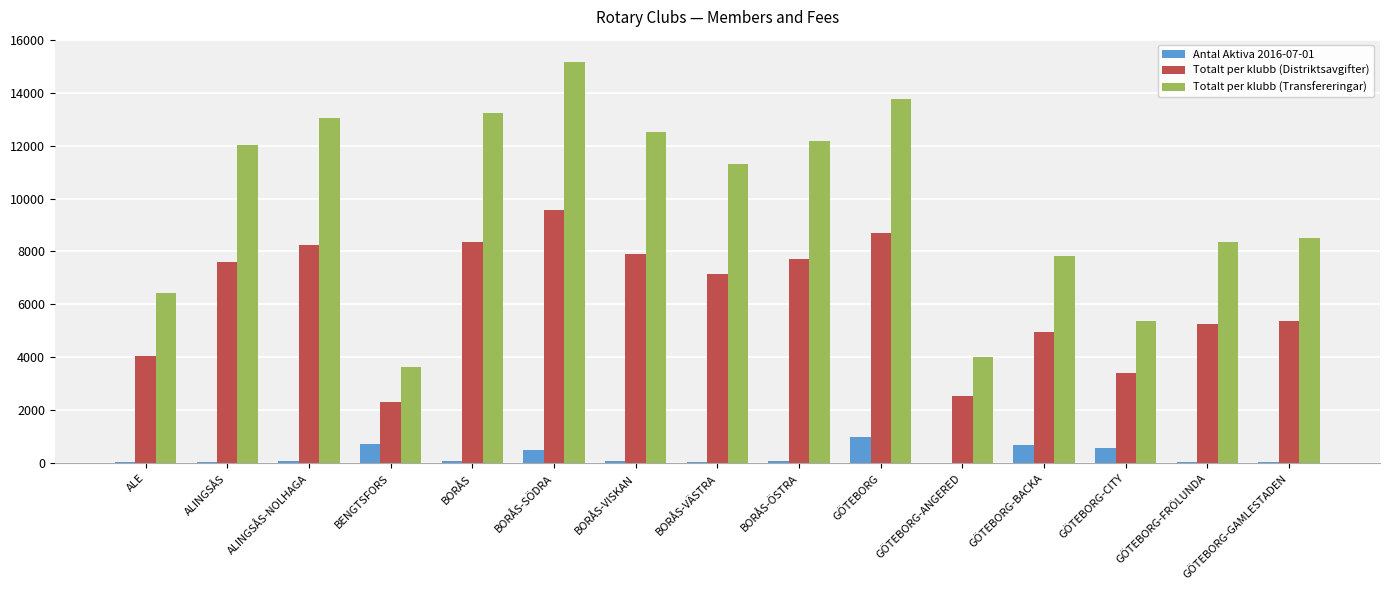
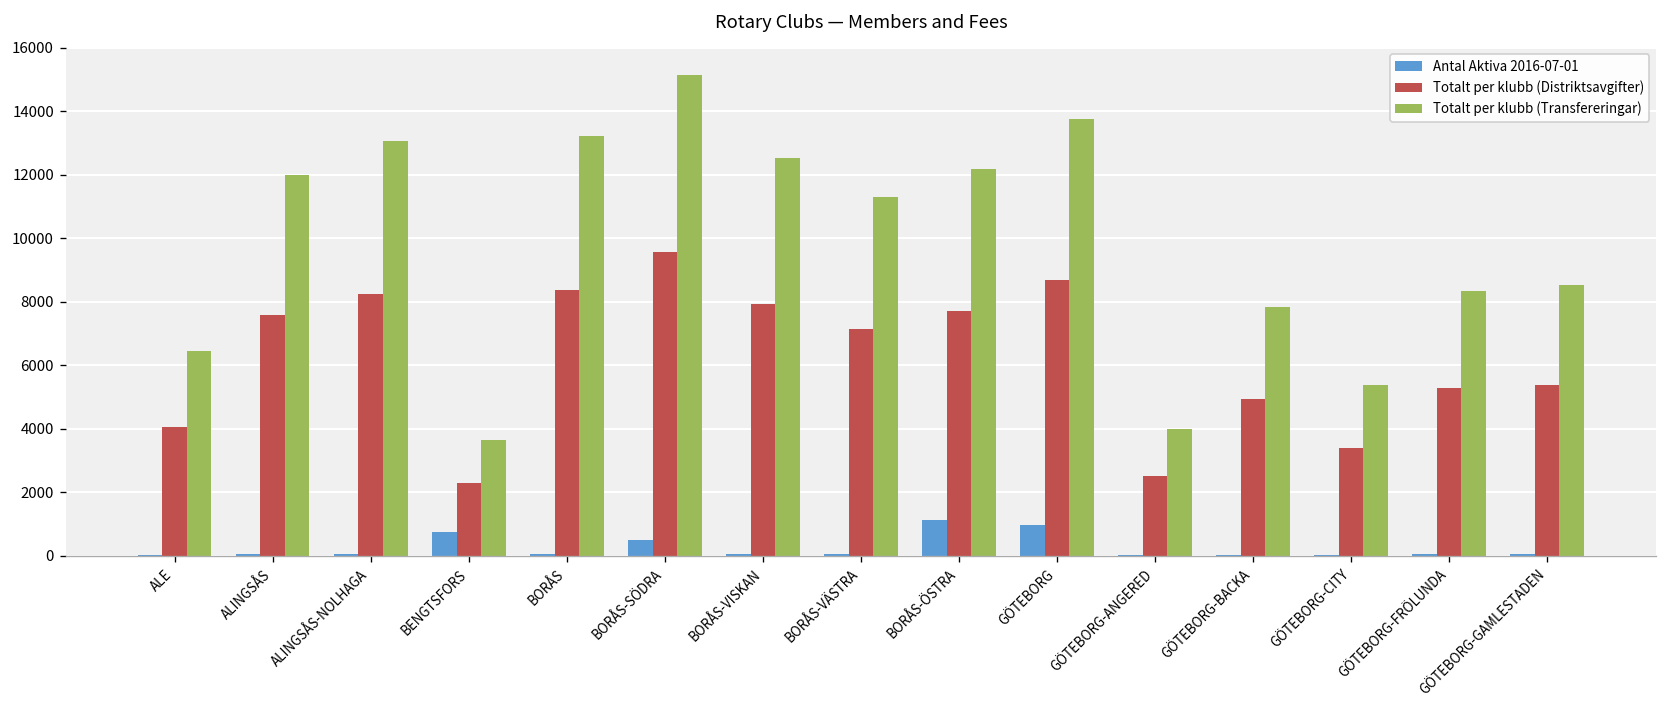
  {
    "Antal Aktiva 2016-07-01": {
      "BENGTSFORS": 700,
      "BORÅS-SÖDRA": 500,
-     "BORÅS-ÖSTRA": 100,
+     "BORÅS-ÖSTRA": 1100,
      "GÖTEBORG": 1000,
-     "GÖTEBORG-BACKA": 700,
-     "GÖTEBORG-CITY": 600
+     "GÖTEBORG-BACKA": 0,
+     "GÖTEBORG-CITY": 0
    },
    "Totalt per klubb (Distriktsavgifter)": {
      "ALE": 4100,
      "ALINGSÅS": 7600,
      "ALINGSÅS-NOLHAGA": 8300,
      "BENGTSFORS": 2300,
      "BORÅS": 8400,
      "BORÅS-SÖDRA": 9600,
      "BORÅS-VISKAN": 7900,
      "BORÅS-VÄSTRA": 7200,
      "BORÅS-ÖSTRA": 7700,
      "GÖTEBORG": 8700,
      "GÖTEBORG-ANGERED": 2500,
      "GÖTEBORG-BACKA": 5000,
      "GÖTEBORG-CITY": 3400,
      "GÖTEBORG-FRÖLUNDA": 5300,
      "GÖTEBORG-GAMLESTADEN": 5400
    },
    "Totalt per klubb (Transfereringar)": {
      "ALE": 6400,
      "ALINGSÅS": 12000,
      "ALINGSÅS-NOLHAGA": 13100,
      "BENGTSFORS": 3700,
      "BORÅS": 13200,
      "BORÅS-SÖDRA": 15100,
      "BORÅS-VISKAN": 12500,
      "BORÅS-VÄSTRA": 11300,
      "BORÅS-ÖSTRA": 12200,
      "GÖTEBORG": 13700,
      "GÖTEBORG-ANGERED": 4000,
      "GÖTEBORG-BACKA": 7800,
      "GÖTEBORG-CITY": 5400,
      "GÖTEBORG-FRÖLUNDA": 8400,
      "GÖTEBORG-GAMLESTADEN": 8500
    }
  }
